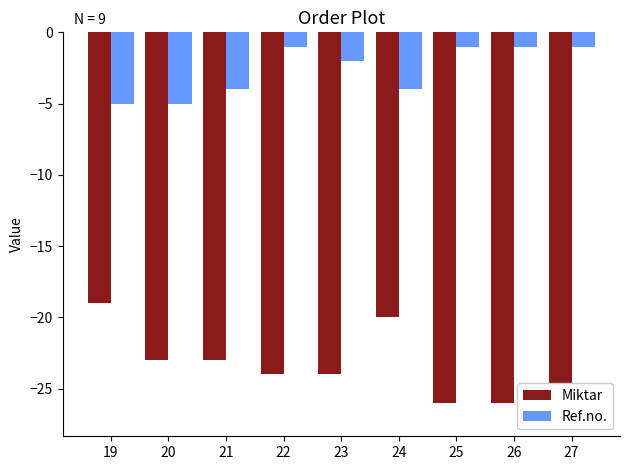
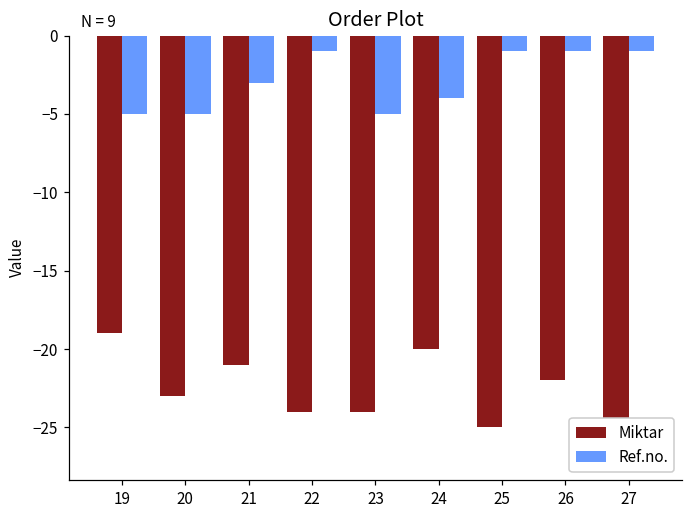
  {
    "Miktar": {
      "19": -19.0,
      "20": -23.0,
-     "21": -23.0,
+     "21": -21.0,
      "22": -24.0,
      "23": -24.0,
      "24": -20.0,
-     "25": -26.0,
-     "26": -26.0
+     "25": -25.0,
+     "26": -22.0
    },
    "Ref.no.": {
      "19": -5.0,
      "20": -5.0,
-     "21": -4.0,
+     "21": -3.0,
      "22": -1.0,
-     "23": -2.0,
+     "23": -5.0,
      "24": -4.0,
      "25": -1.0,
      "26": -1.0,
      "27": -1.0
    }
  }
